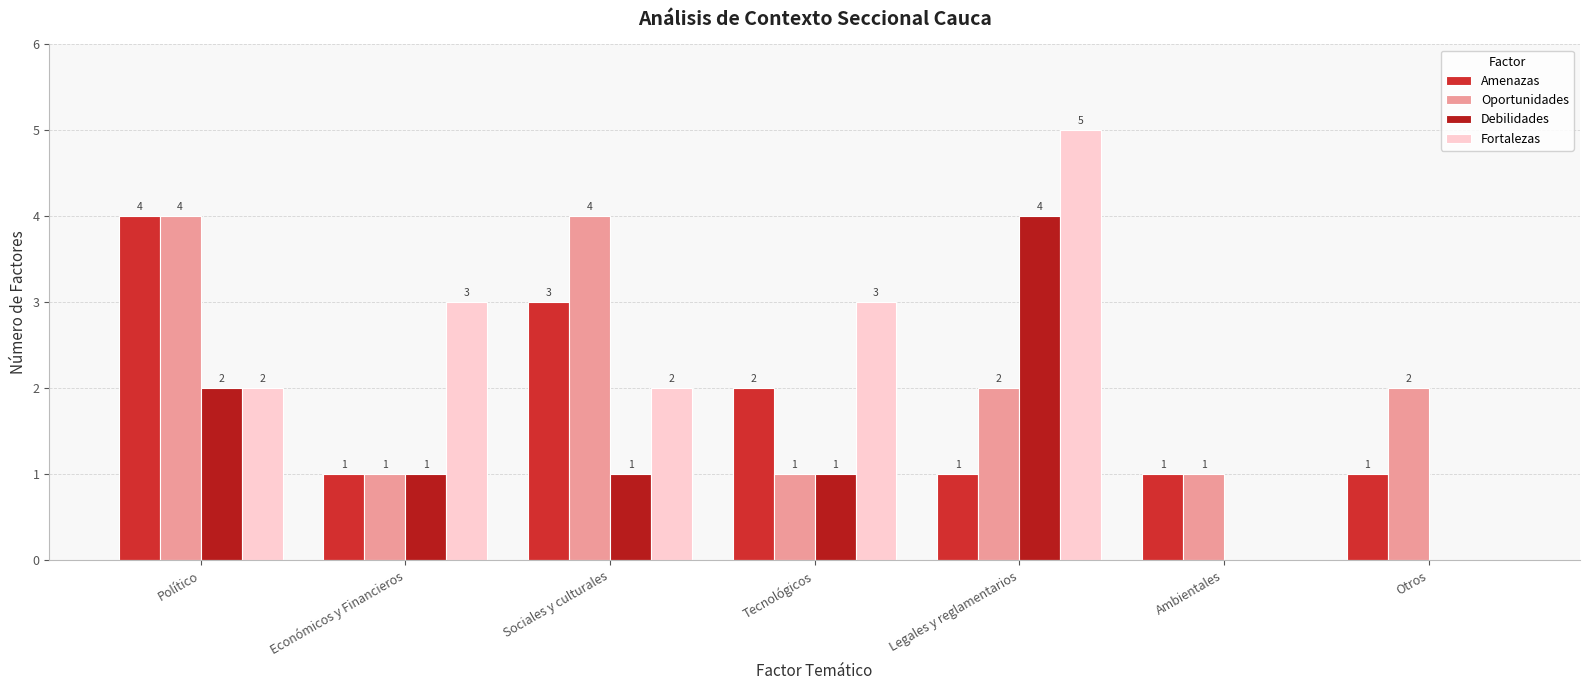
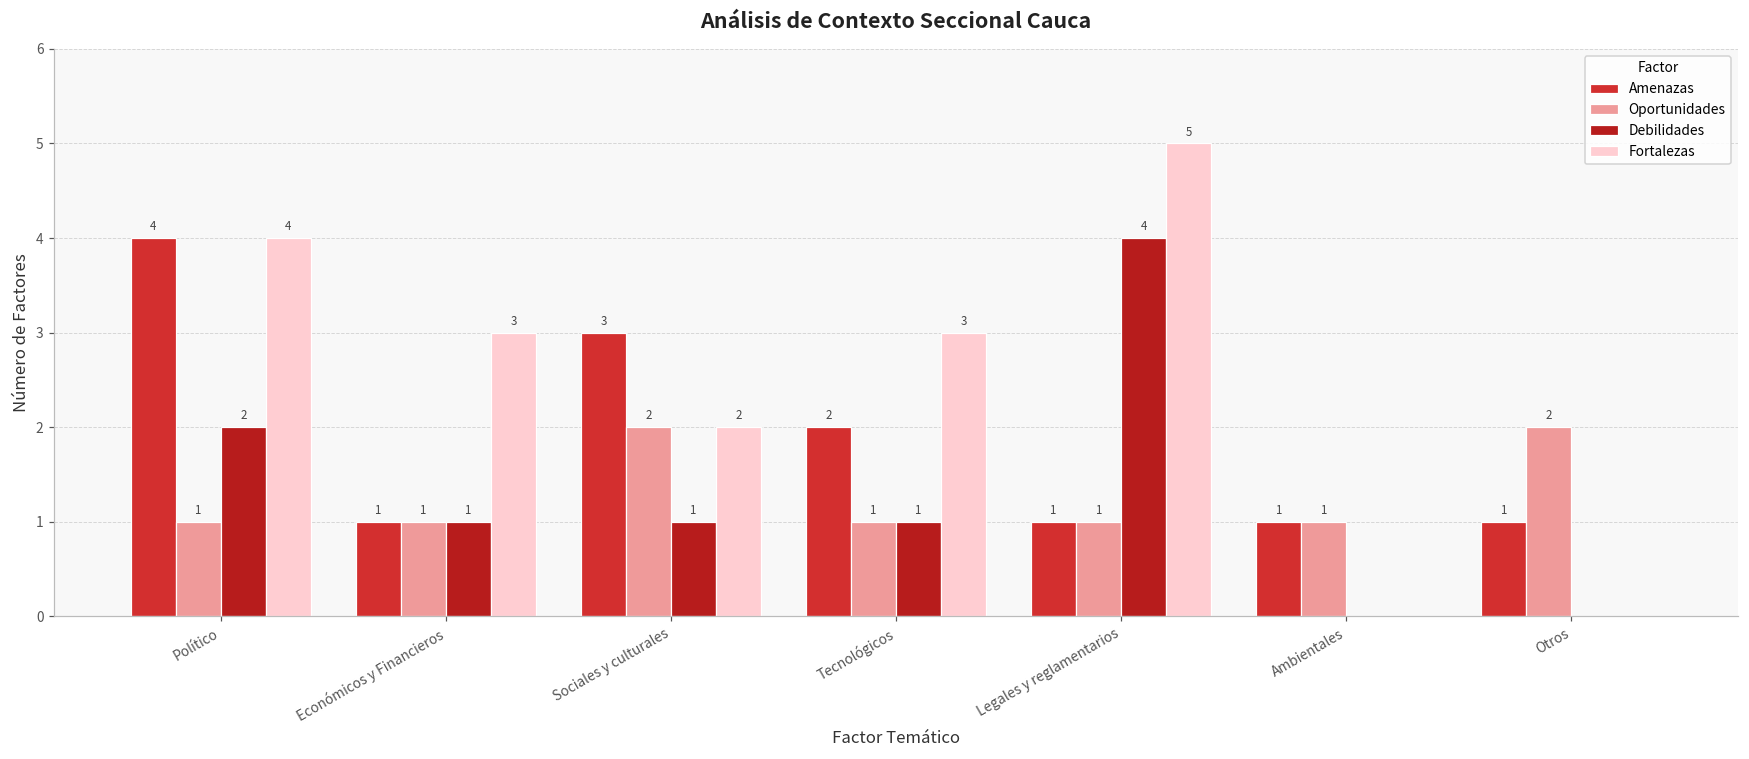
  {
    "Oportunidades": {
-     "Político": 4,
+     "Político": 1,
      "Económicos y Financieros": 1,
-     "Sociales y culturales": 4,
+     "Sociales y culturales": 2,
      "Tecnológicos": 1,
-     "Legales y reglamentarios": 2,
+     "Legales y reglamentarios": 1,
      "Ambientales": 1,
      "Otros": 2
    },
    "Fortalezas": {
-     "Político": 2,
+     "Político": 4,
      "Económicos y Financieros": 3,
      "Sociales y culturales": 2,
      "Tecnológicos": 3,
      "Legales y reglamentarios": 5
    }
  }
